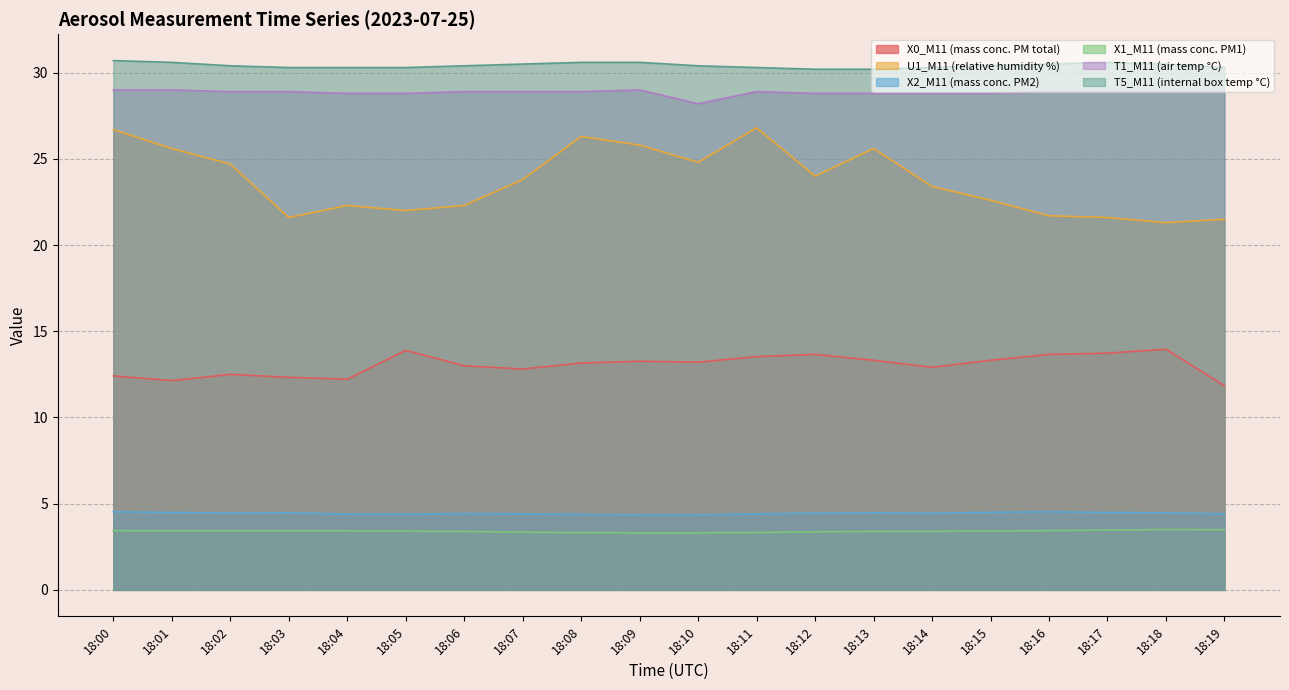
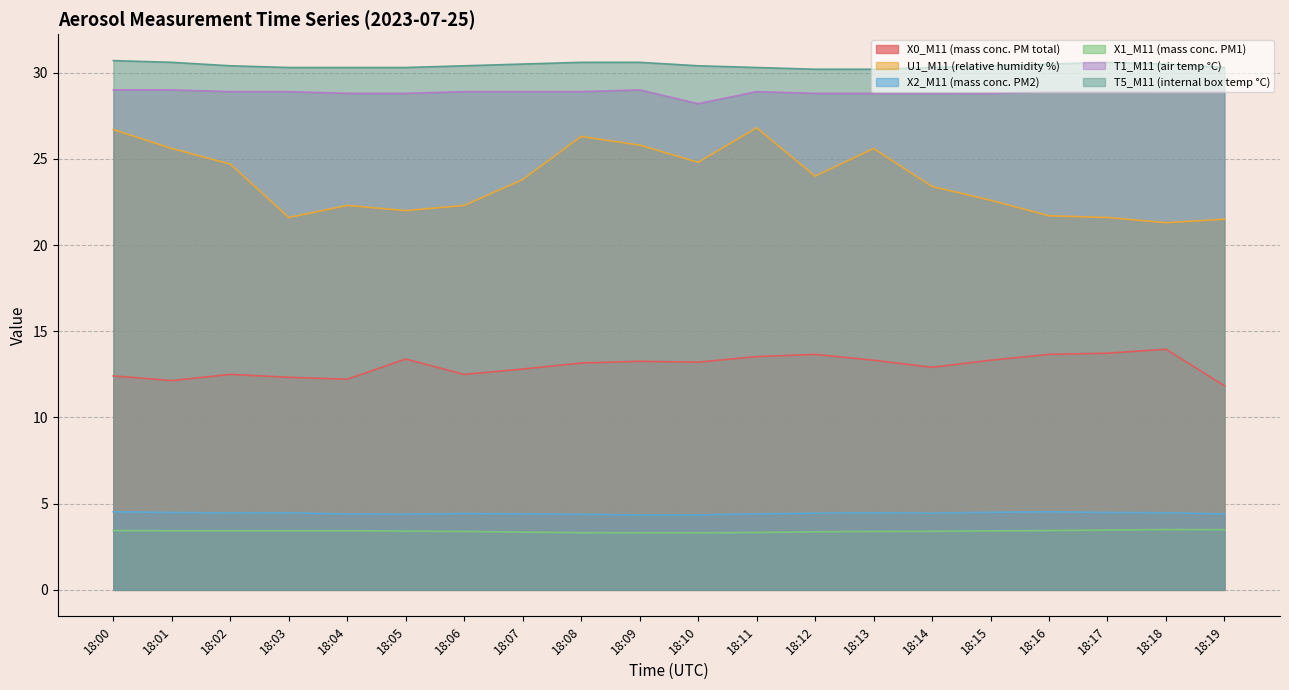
  {
    "X0_M11 (mass conc. PM total)": {
      "18:00": 12.4,
      "18:01": 12.1,
      "18:02": 12.5,
      "18:03": 12.3,
      "18:04": 12.2,
-     "18:05": 13.9,
-     "18:06": 13.0,
+     "18:05": 13.4,
+     "18:06": 12.5,
      "18:07": 12.8,
      "18:08": 13.2,
      "18:09": 13.3,
      "18:10": 13.2,
      "18:11": 13.5,
      "18:12": 13.7,
      "18:13": 13.3,
      "18:14": 12.9,
      "18:15": 13.3,
      "18:16": 13.7,
      "18:17": 13.7,
      "18:18": 14.0,
      "18:19": 11.8
    },
    "U1_M11 (relative humidity %)": {
      "18:00": 26.7,
      "18:01": 25.6,
      "18:02": 24.7,
      "18:03": 21.6,
      "18:04": 22.3,
      "18:05": 22.0,
      "18:06": 22.3,
      "18:07": 23.8,
      "18:08": 26.3,
      "18:09": 25.8,
      "18:10": 24.8,
      "18:11": 26.8,
      "18:12": 24.0,
      "18:13": 25.6,
      "18:14": 23.4,
      "18:15": 22.6,
      "18:16": 21.7,
      "18:17": 21.6,
      "18:18": 21.3,
      "18:19": 21.5
    },
    "T1_M11 (air temp °C)": {
      "18:00": 29.0,
      "18:01": 29.0,
      "18:02": 28.9,
      "18:03": 28.9,
      "18:04": 28.8,
      "18:05": 28.8,
      "18:06": 28.9,
      "18:07": 28.9,
      "18:08": 28.9,
      "18:09": 29.0,
      "18:10": 28.2,
      "18:11": 28.9,
      "18:12": 28.8,
      "18:13": 28.8,
      "18:14": 28.8,
      "18:15": 28.8
    }
  }
